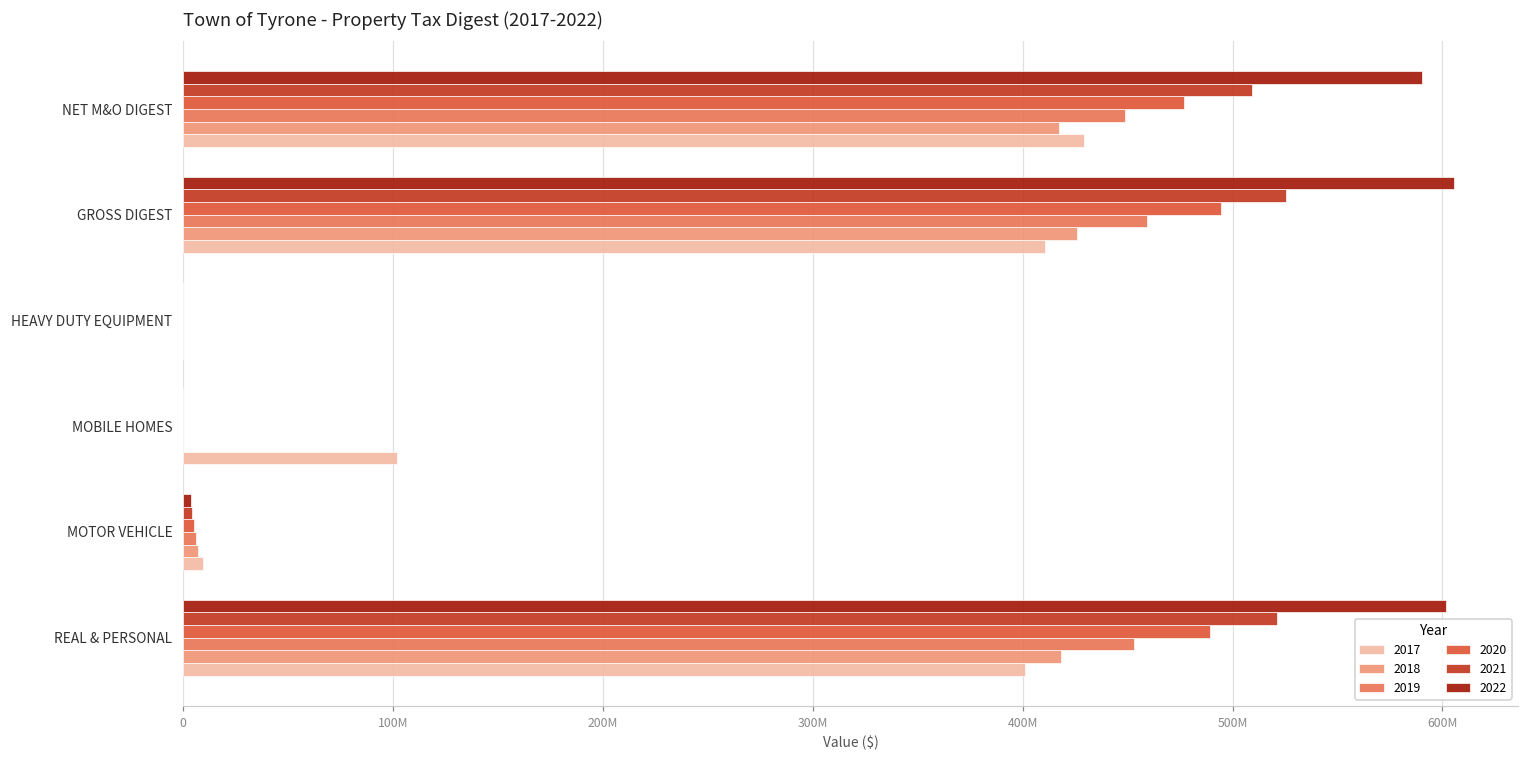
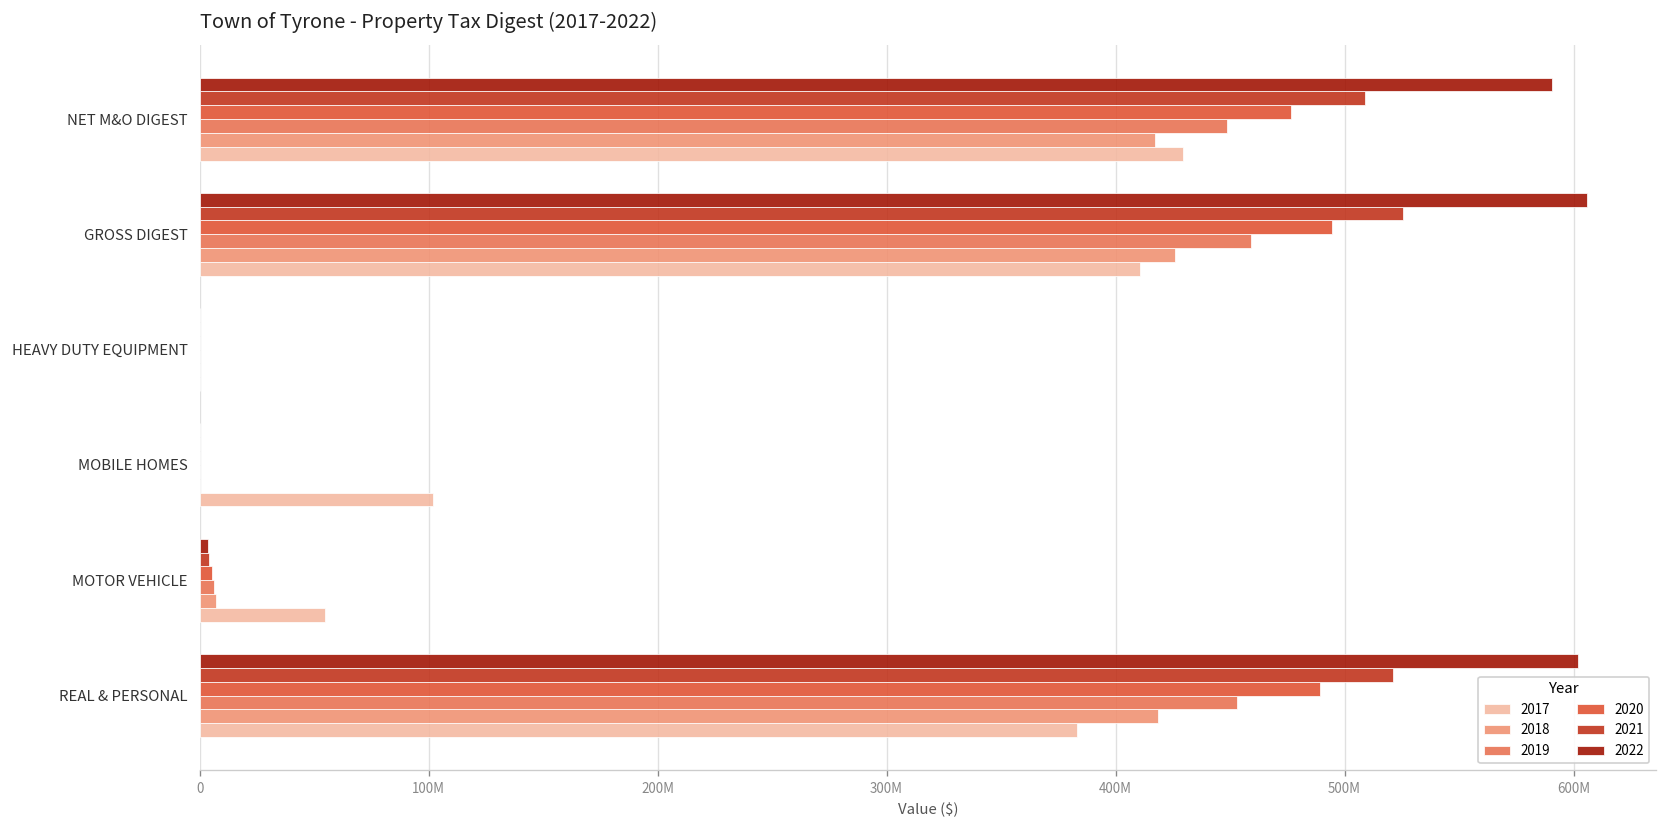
  {
    "2017": {
      "NET M&O DIGEST": 429000000,
      "GROSS DIGEST": 411000000,
      "MOBILE HOMES": 102000000,
-     "MOTOR VEHICLE": 9000000,
-     "REAL & PERSONAL": 401000000
+     "MOTOR VEHICLE": 55000000,
+     "REAL & PERSONAL": 383000000
    }
  }
